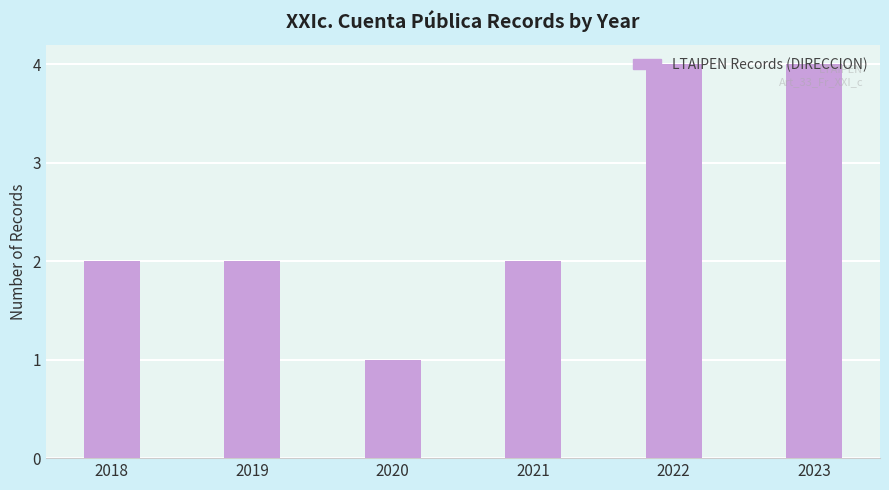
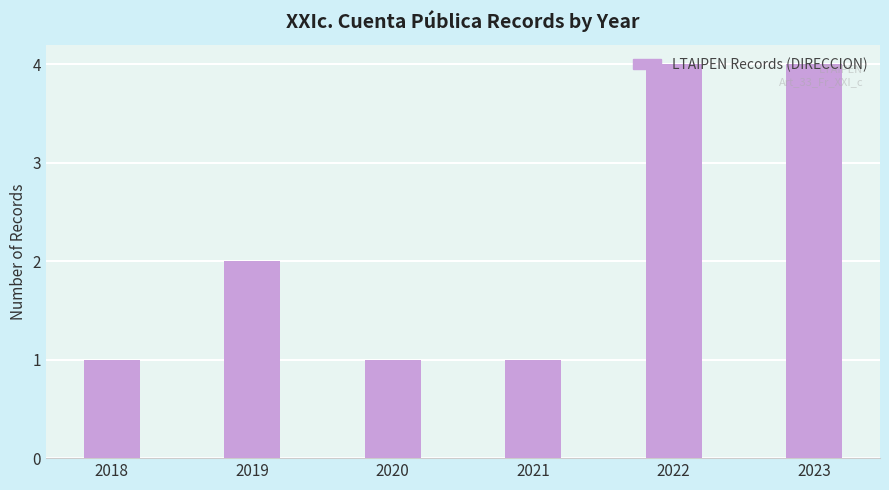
  {
-   "2018": 2,
+   "2018": 1,
    "2019": 2,
    "2020": 1,
-   "2021": 2,
+   "2021": 1,
    "2022": 4
  }
